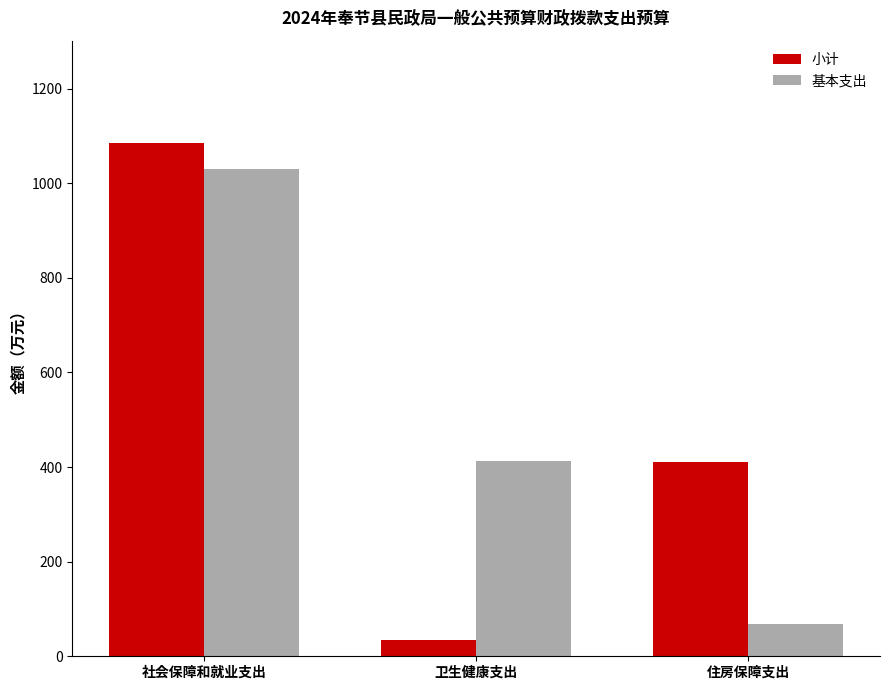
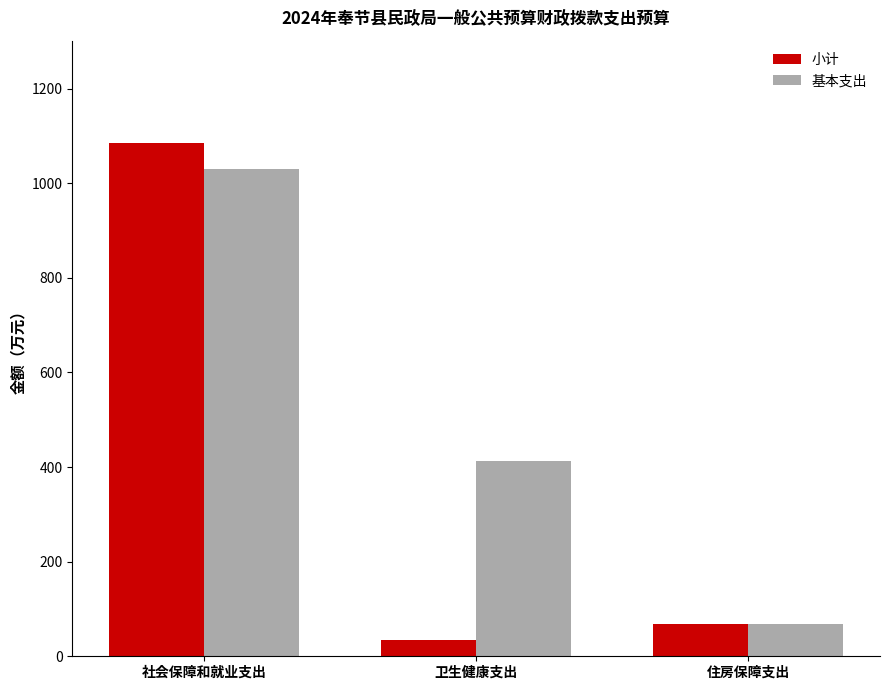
  {
    "小计": {
      "社会保障和就业支出": 1080,
      "卫生健康支出": 30,
-     "住房保障支出": 410
+     "住房保障支出": 70
    },
    "基本支出": {
      "社会保障和就业支出": 1030,
      "卫生健康支出": 410,
      "住房保障支出": 70
    }
  }
